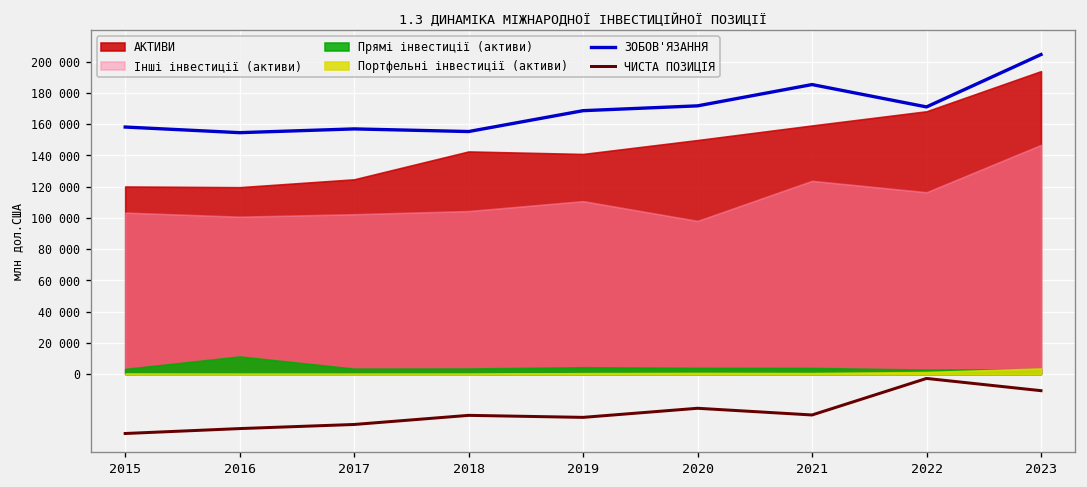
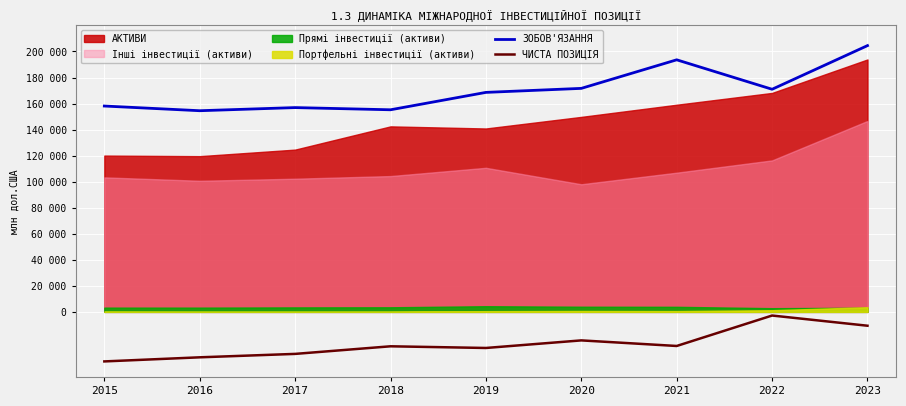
  {
    "ЗОБОВ'ЯЗАННЯ": {
      "2015": 158000,
      "2016": 155000,
      "2017": 157000,
      "2018": 155000,
      "2019": 169000,
      "2020": 172000,
-     "2021": 185000,
+     "2021": 194000,
      "2022": 171000,
      "2023": 205000
    },
    "АКТИВИ": {
      "2015": 120000,
      "2016": 120000,
      "2017": 125000,
      "2018": 142000,
      "2019": 141000,
      "2020": 150000,
      "2021": 159000,
      "2022": 168000,
      "2023": 194000
    },
    "ЧИСТА ПОЗИЦІЯ": {
      "2015": -38000,
      "2016": -35000,
      "2017": -32000,
      "2018": -26000,
      "2019": -28000,
      "2020": -22000,
      "2021": -26000,
      "2022": -3000,
      "2023": -11000
    },
    "Інші інвестиції (активи)": {
      "2015": 103000,
      "2016": 101000,
      "2017": 102000,
      "2018": 104000,
      "2019": 111000,
      "2020": 98000,
-     "2021": 124000,
+     "2021": 107000,
      "2022": 116000,
      "2023": 147000
    },
    "Прямі інвестиції (активи)": {
      "2015": 3000,
-     "2016": 11000,
+     "2016": 3000,
      "2017": 3000,
      "2018": 4000,
      "2019": 4000,
      "2020": 4000,
      "2021": 4000
    }
  }
